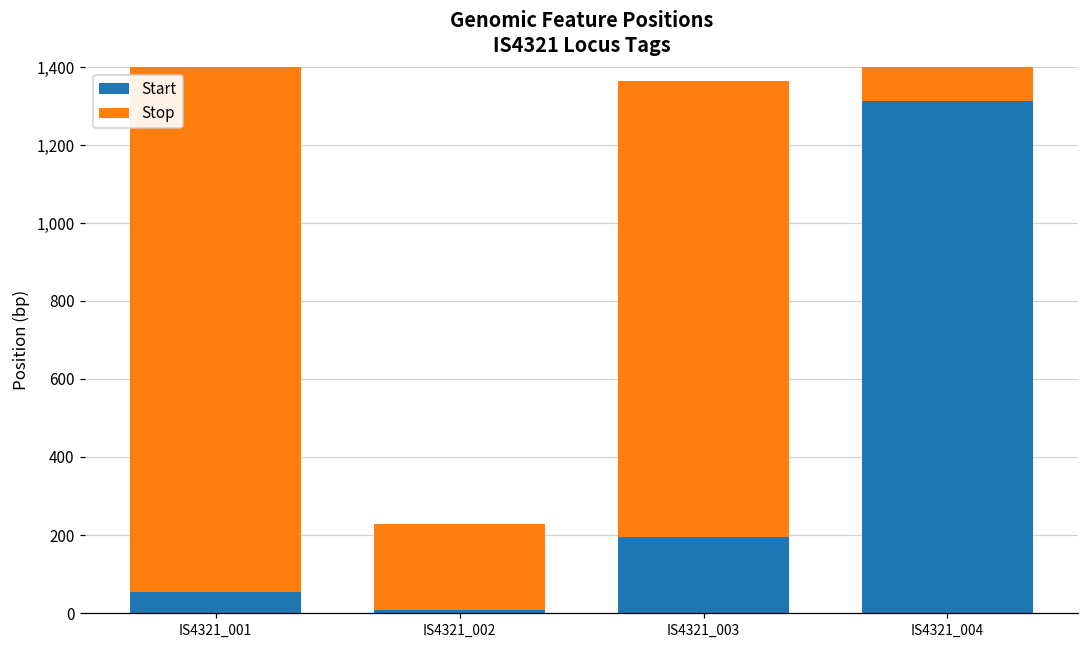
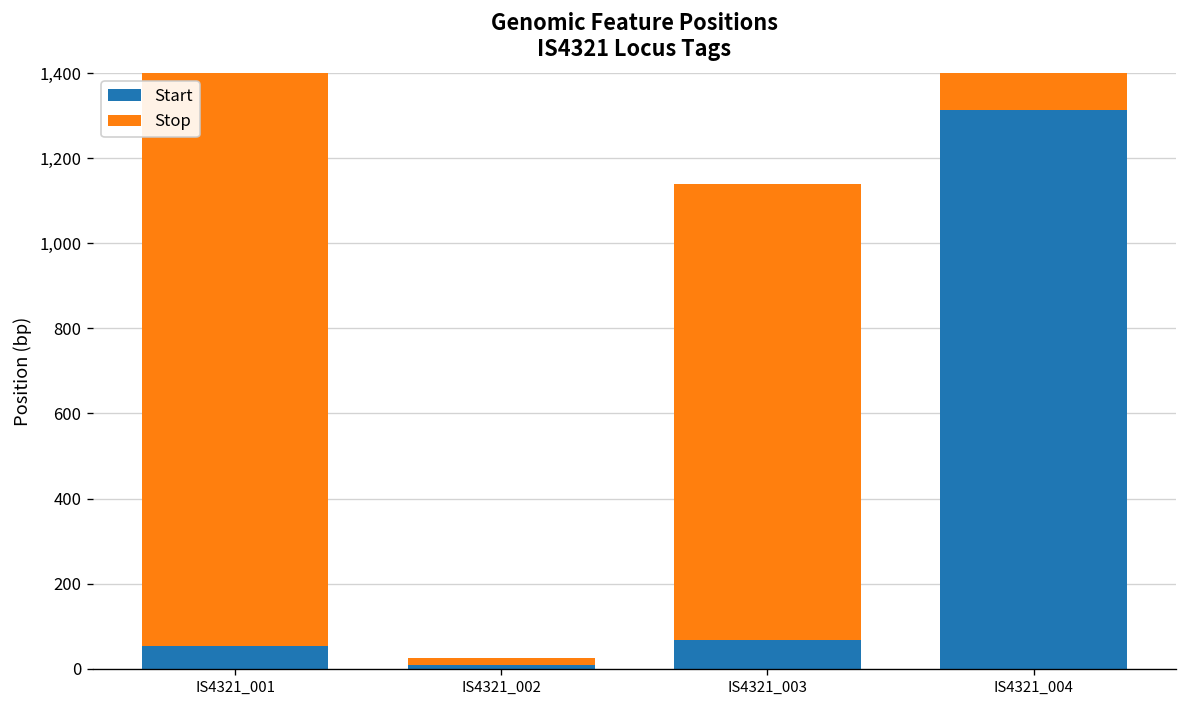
  {
    "Start": {
      "IS4321_001": "50",
      "IS4321_002": "10",
-     "IS4321_003": "200",
+     "IS4321_003": "70",
      "IS4321_004": "1,310"
    },
    "Stop": {
-     "IS4321_002": "220",
-     "IS4321_003": "1,170"
+     "IS4321_002": "20",
+     "IS4321_003": "1,070"
    }
  }
